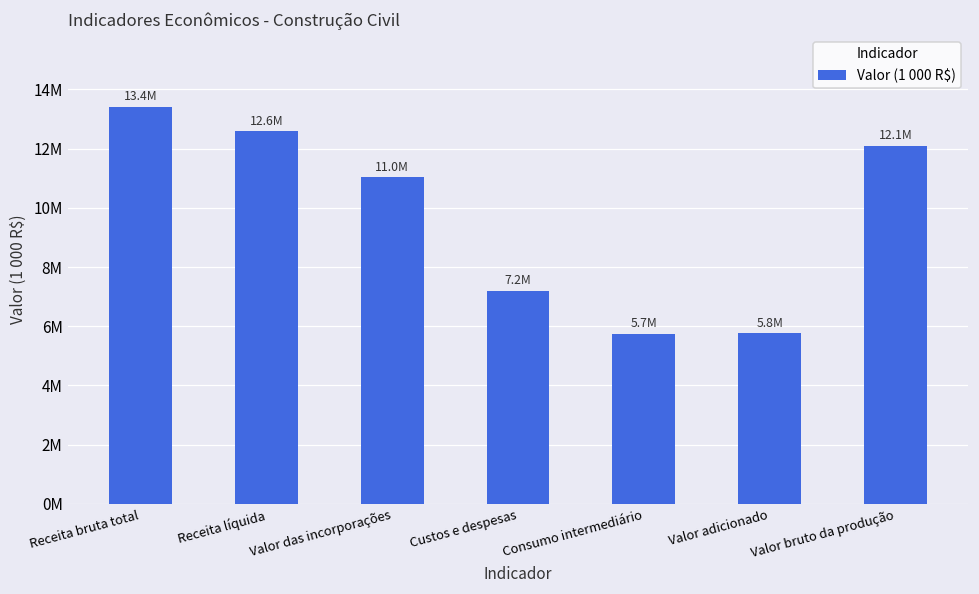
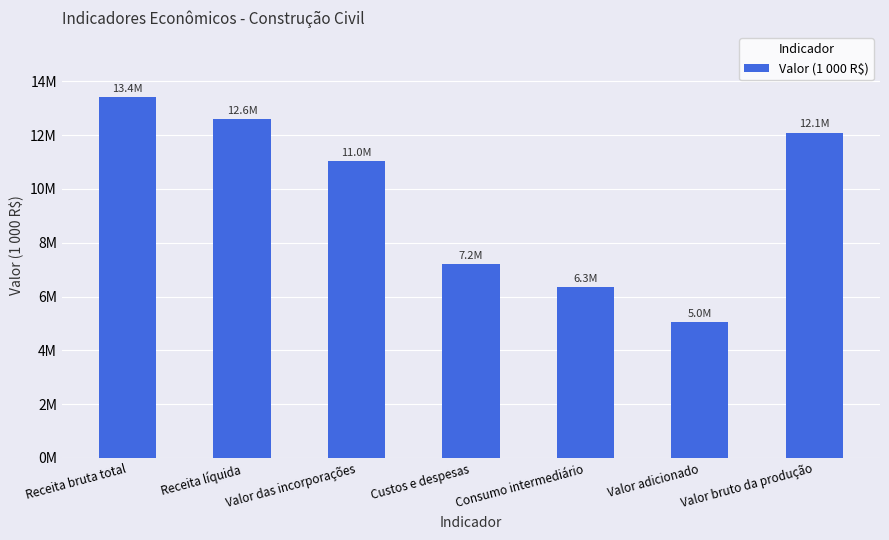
  {
    "Receita bruta total": "13.4M",
    "Receita líquida": "12.6M",
    "Valor das incorporações": "11.0M",
    "Custos e despesas": "7.2M",
-   "Consumo intermediário": "5.7M",
-   "Valor adicionado": "5.8M",
+   "Consumo intermediário": "6.3M",
+   "Valor adicionado": "5.0M",
    "Valor bruto da produção": "12.1M"
  }
